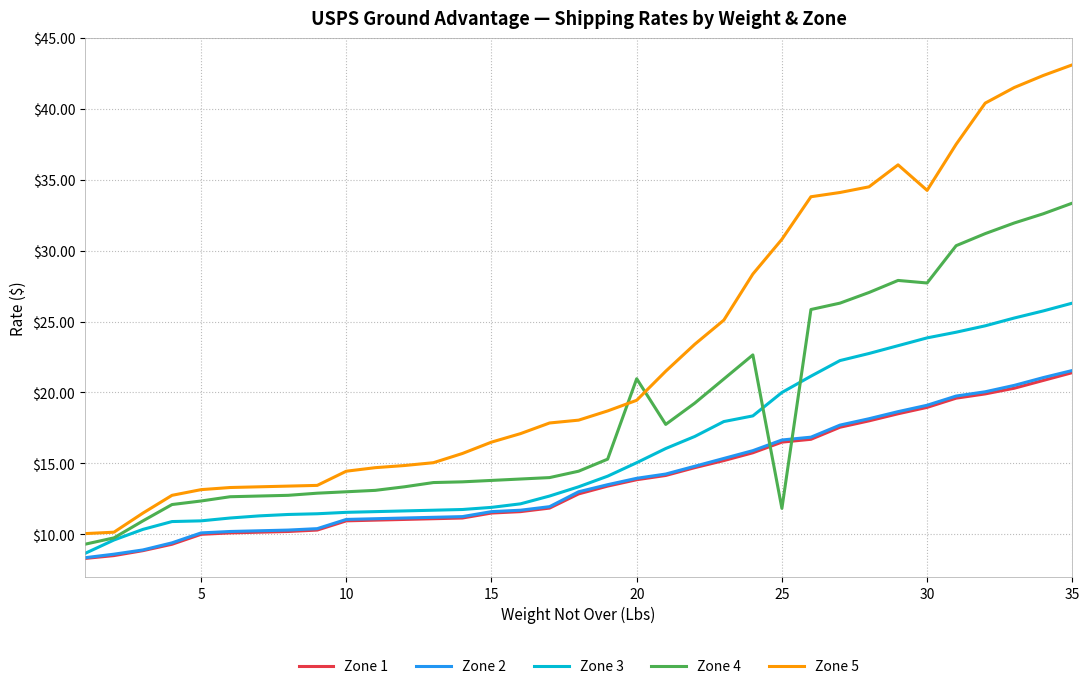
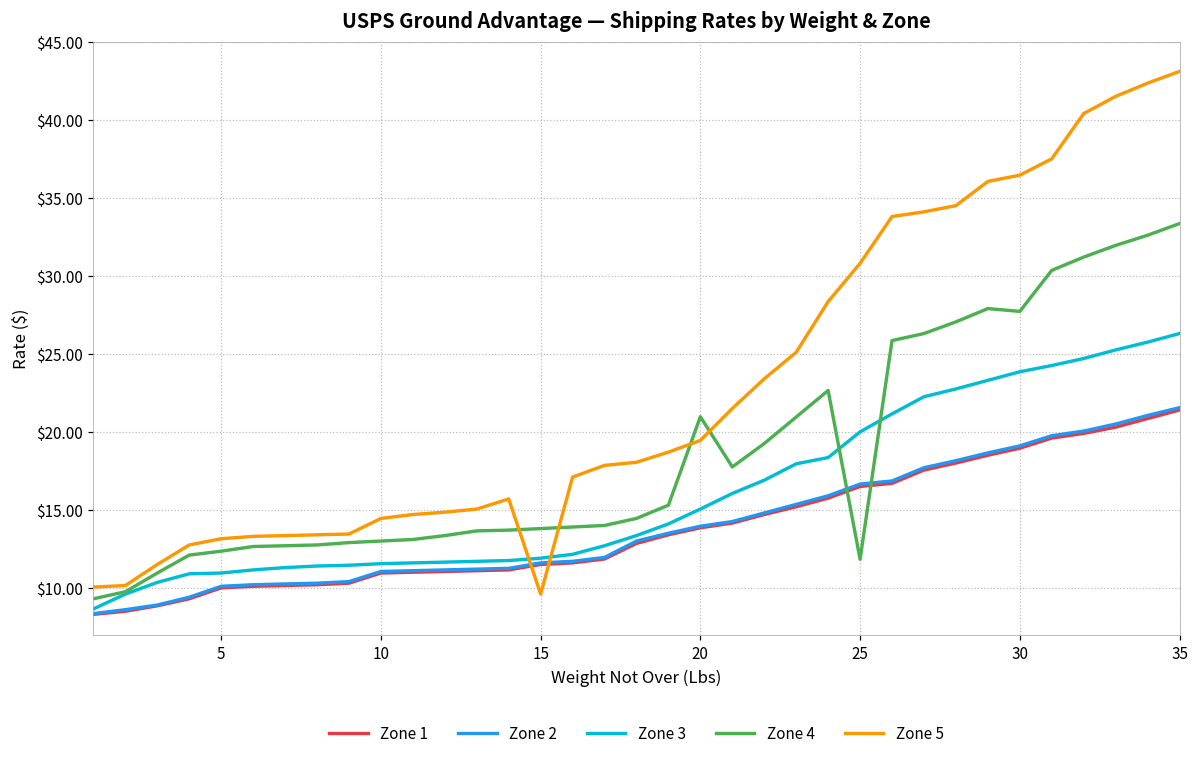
  {
    "Zone 4": {
      "5": "$12.4",
      "10": "$13.0",
      "15": "$13.8",
      "20": "$21.0",
      "25": "$11.8",
      "30": "$27.7",
      "35": "$33.4"
    },
    "Zone 5": {
      "5": "$13.2",
      "10": "$14.5",
-     "15": "$16.5",
+     "15": "$9.6",
      "20": "$19.5",
      "25": "$30.8",
-     "30": "$34.3",
+     "30": "$36.5",
      "35": "$43.1"
    }
  }
